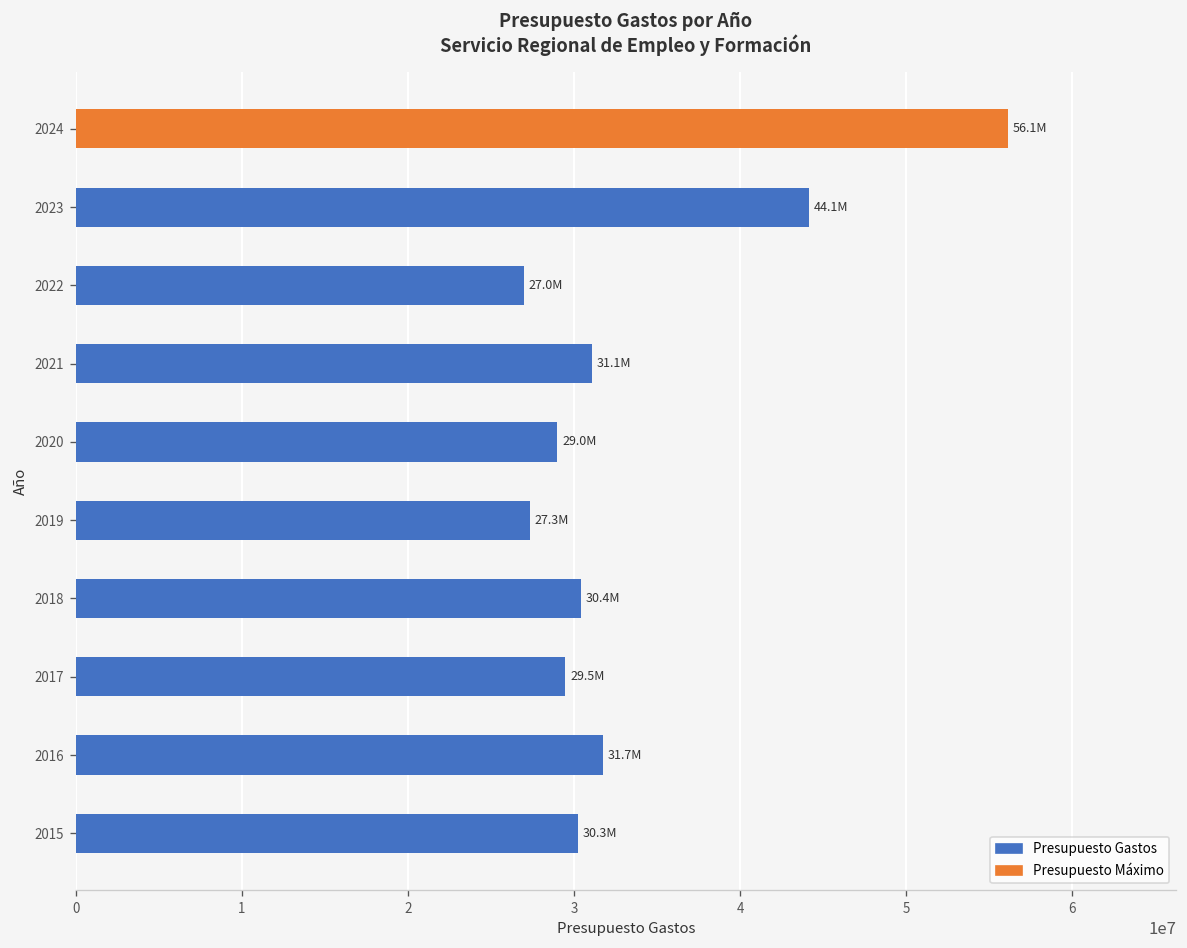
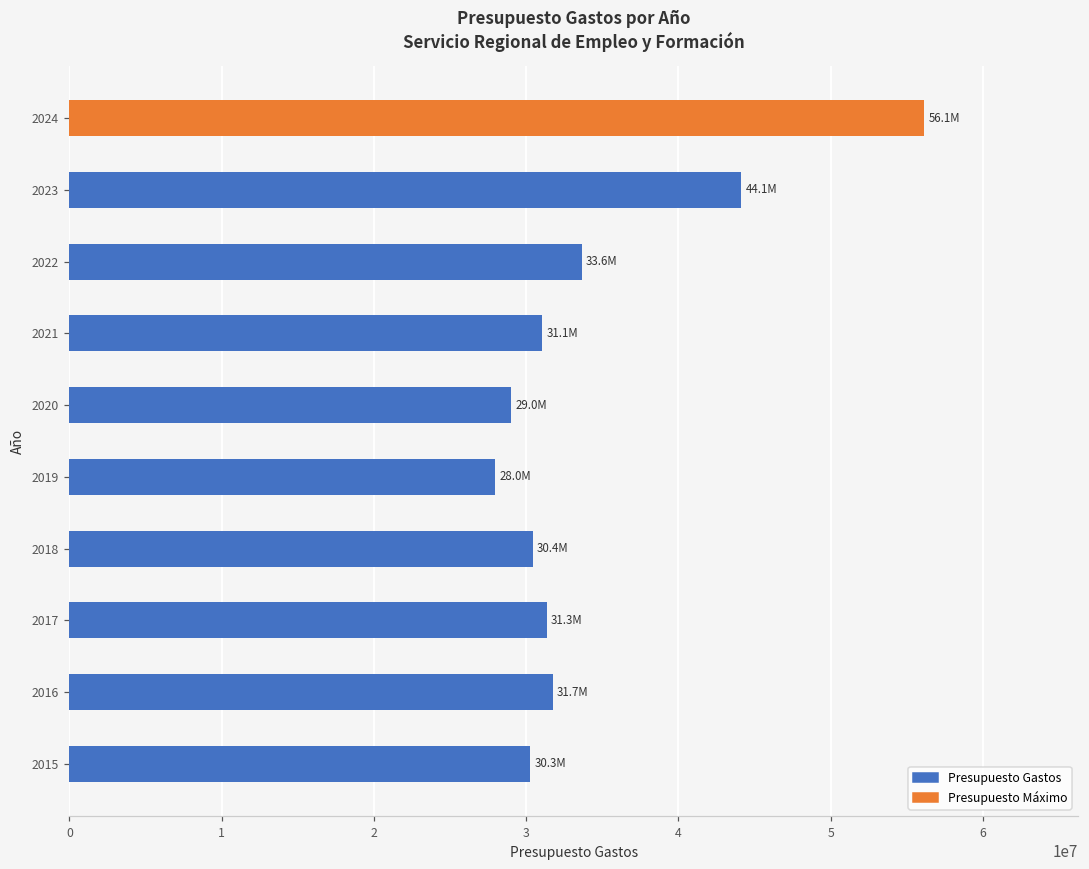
  {
    "2024": "56.1M",
    "2023": "44.1M",
-   "2022": "27.0M",
+   "2022": "33.6M",
    "2021": "31.1M",
    "2020": "29.0M",
-   "2019": "27.3M",
+   "2019": "28.0M",
    "2018": "30.4M",
-   "2017": "29.5M",
+   "2017": "31.3M",
    "2016": "31.7M",
    "2015": "30.3M"
  }
